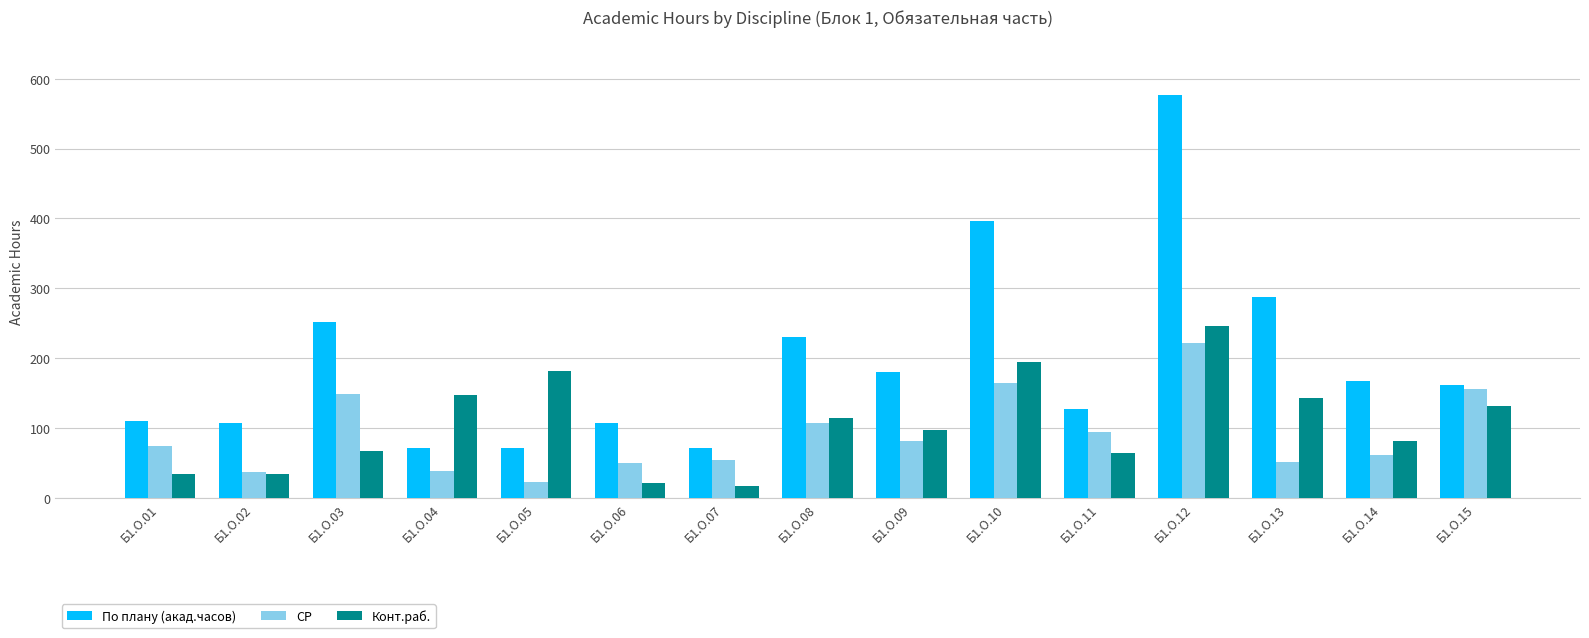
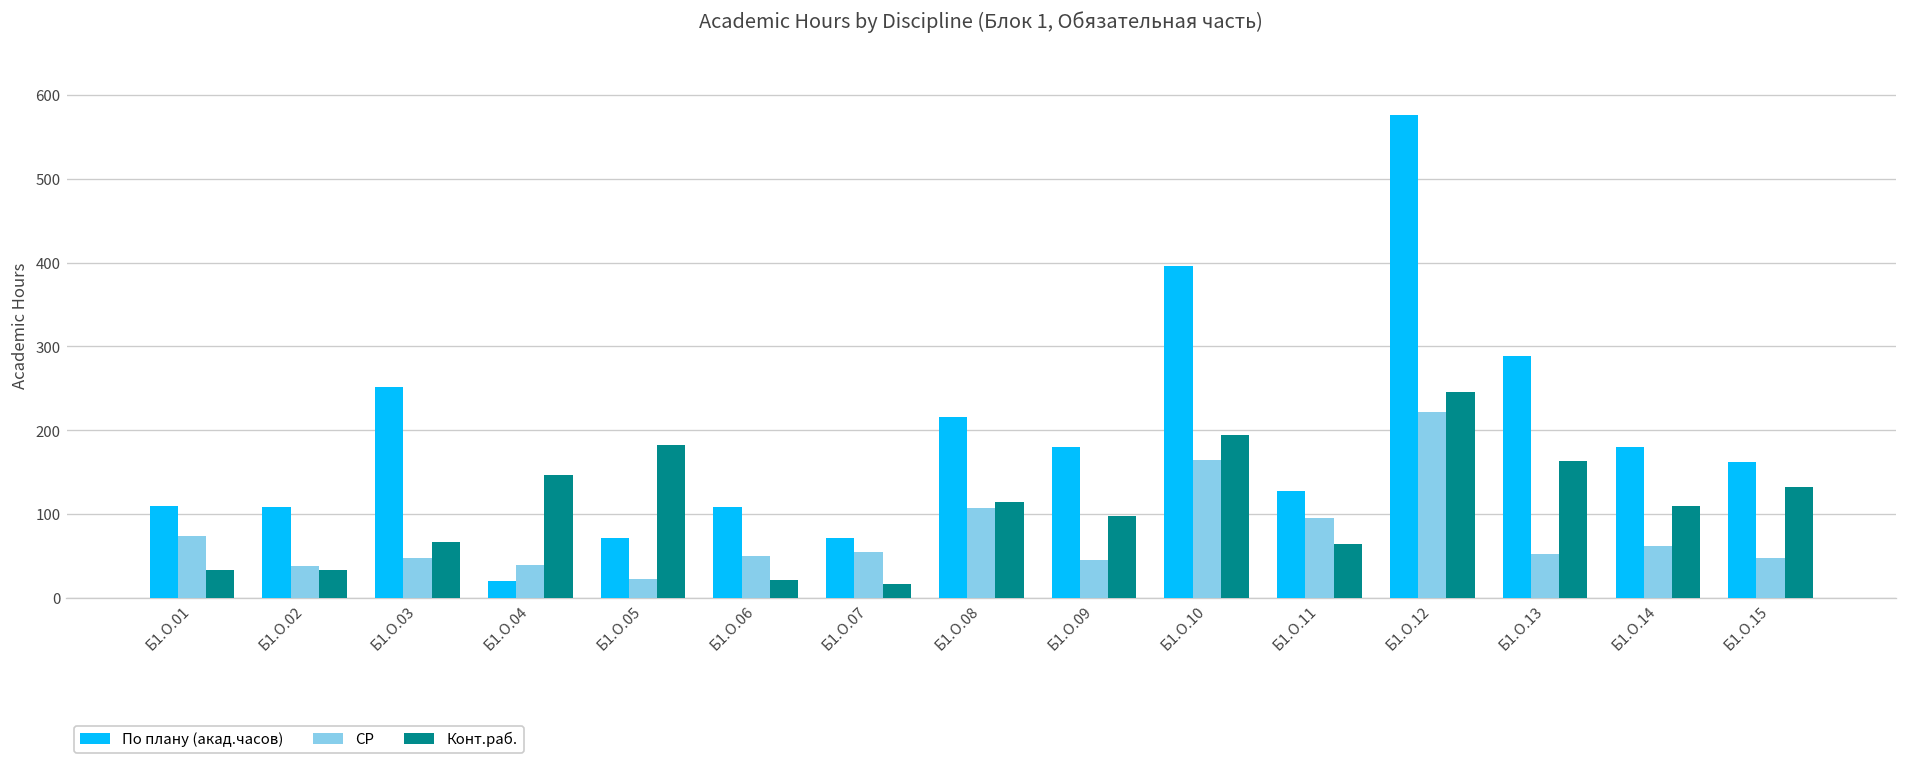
  {
    "По плану (акад.часов)": {
      "Б1.О.01": 110,
      "Б1.О.02": 110,
      "Б1.О.03": 250,
-     "Б1.О.04": 70,
+     "Б1.О.04": 20,
      "Б1.О.05": 70,
      "Б1.О.06": 110,
      "Б1.О.07": 70,
-     "Б1.О.08": 230,
+     "Б1.О.08": 220,
      "Б1.О.09": 180,
      "Б1.О.10": 400,
      "Б1.О.11": 130,
      "Б1.О.12": 580,
      "Б1.О.13": 290,
-     "Б1.О.14": 170,
+     "Б1.О.14": 180,
      "Б1.О.15": 160
    },
    "СР": {
      "Б1.О.01": 70,
      "Б1.О.02": 40,
-     "Б1.О.03": 150,
+     "Б1.О.03": 50,
      "Б1.О.04": 40,
      "Б1.О.05": 20,
      "Б1.О.06": 50,
      "Б1.О.07": 60,
      "Б1.О.08": 110,
-     "Б1.О.09": 80,
+     "Б1.О.09": 50,
      "Б1.О.10": 170,
      "Б1.О.11": 100,
      "Б1.О.12": 220,
      "Б1.О.13": 50,
      "Б1.О.14": 60,
-     "Б1.О.15": 160
+     "Б1.О.15": 50
    },
    "Конт.раб.": {
      "Б1.О.01": 30,
      "Б1.О.02": 30,
      "Б1.О.03": 70,
      "Б1.О.04": 150,
      "Б1.О.05": 180,
      "Б1.О.06": 20,
      "Б1.О.07": 20,
      "Б1.О.08": 120,
      "Б1.О.09": 100,
      "Б1.О.10": 200,
      "Б1.О.11": 60,
      "Б1.О.12": 250,
-     "Б1.О.13": 140,
-     "Б1.О.14": 80,
+     "Б1.О.13": 160,
+     "Б1.О.14": 110,
      "Б1.О.15": 130
    }
  }
